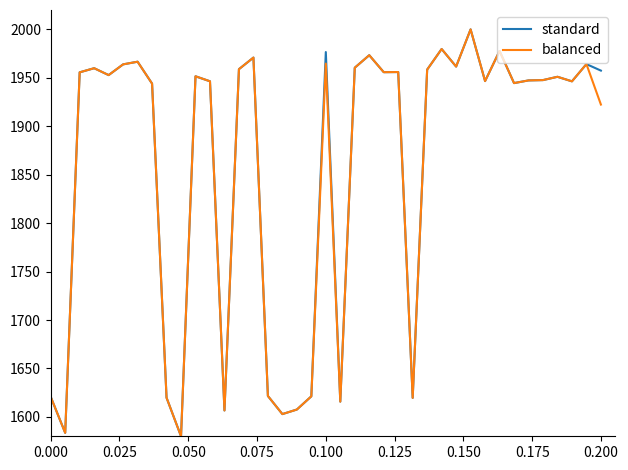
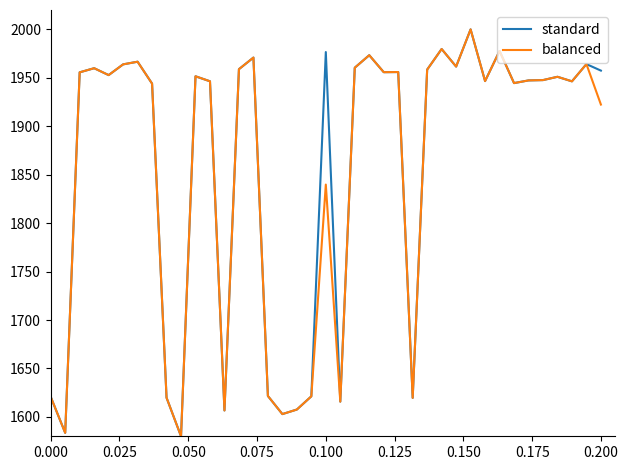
  {
    "standard": {
      "0.100": 1980,
      "0.200": 1960
    },
    "balanced": {
-     "0.100": 1960,
+     "0.100": 1840,
      "0.200": 1920
    }
  }
